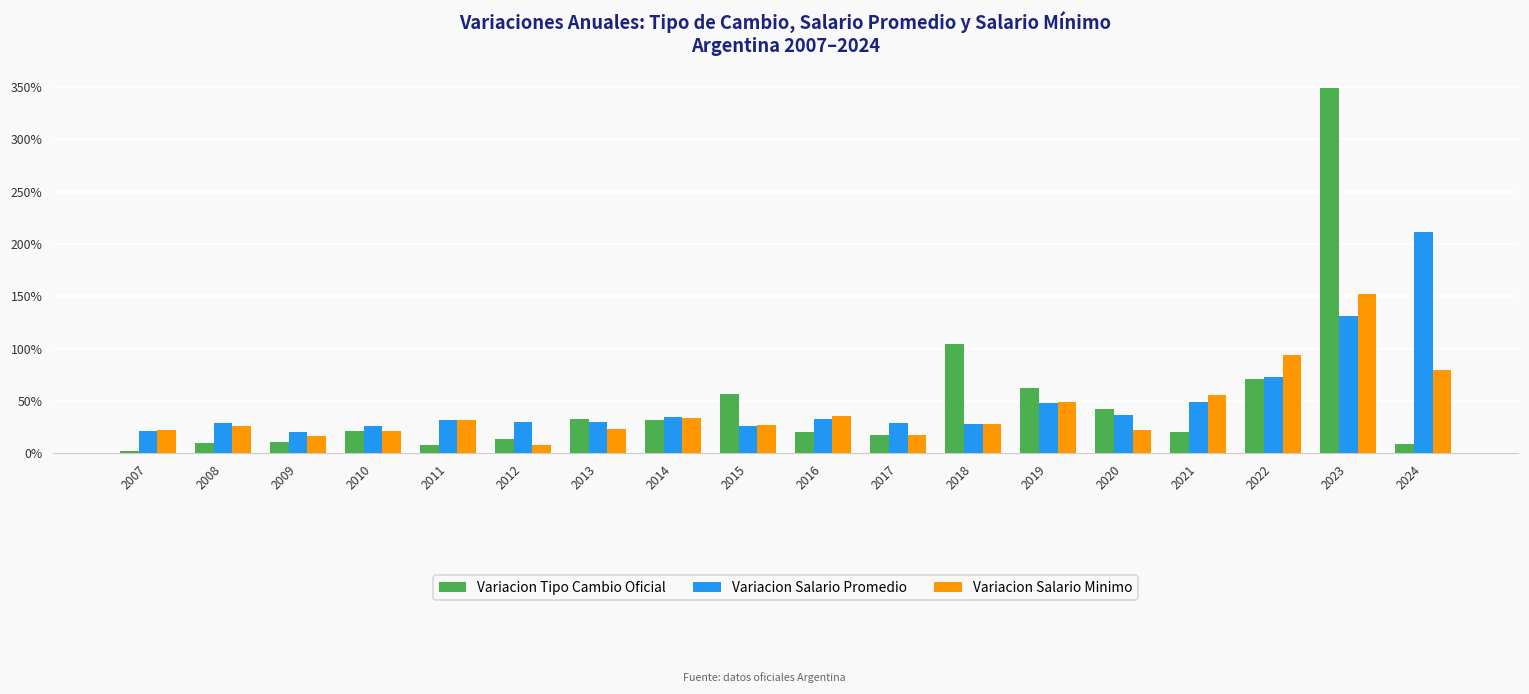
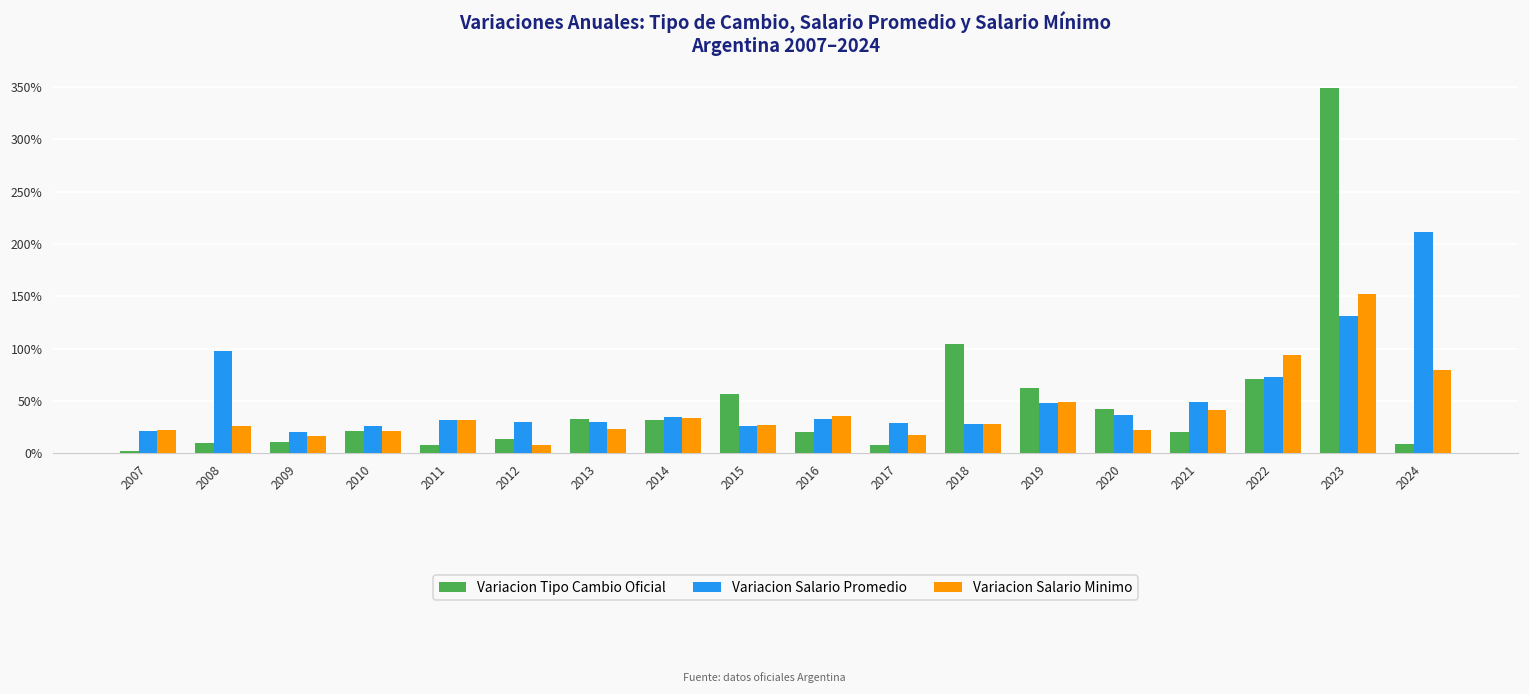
  {
    "Variacion Tipo Cambio Oficial": {
      "2008": "10%",
      "2009": "10%",
      "2010": "20%",
      "2011": "10%",
      "2012": "10%",
      "2013": "30%",
      "2014": "30%",
      "2015": "60%",
      "2016": "20%",
-     "2017": "20%",
+     "2017": "10%",
      "2018": "100%",
      "2019": "60%",
      "2020": "40%",
      "2021": "20%",
      "2022": "70%",
      "2023": "350%",
      "2024": "10%"
    },
    "Variacion Salario Promedio": {
      "2007": "20%",
-     "2008": "30%",
+     "2008": "100%",
      "2009": "20%",
      "2010": "30%",
      "2011": "30%",
      "2012": "30%",
      "2013": "30%",
      "2014": "30%",
      "2015": "30%",
      "2016": "30%",
      "2017": "30%",
      "2018": "30%",
      "2019": "50%",
      "2020": "40%",
      "2021": "50%",
      "2022": "70%",
      "2023": "130%",
      "2024": "210%"
    },
    "Variacion Salario Minimo": {
      "2007": "20%",
      "2008": "30%",
      "2009": "20%",
      "2010": "20%",
      "2011": "30%",
      "2012": "10%",
      "2013": "20%",
      "2014": "30%",
      "2015": "30%",
      "2016": "40%",
      "2017": "20%",
      "2018": "30%",
      "2019": "50%",
      "2020": "20%",
-     "2021": "60%",
+     "2021": "40%",
      "2022": "90%",
      "2023": "150%",
      "2024": "80%"
    }
  }
